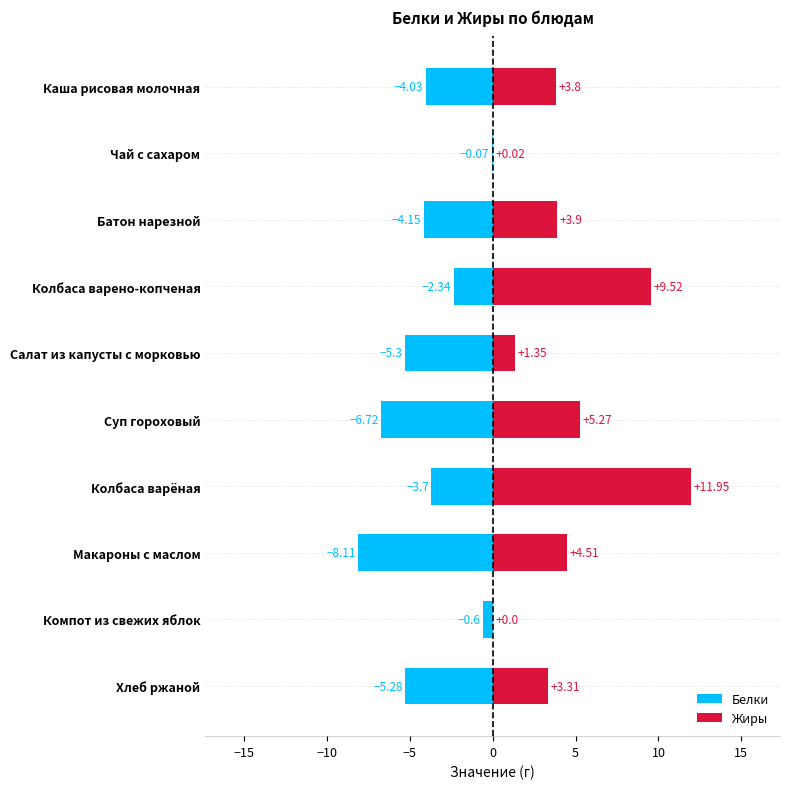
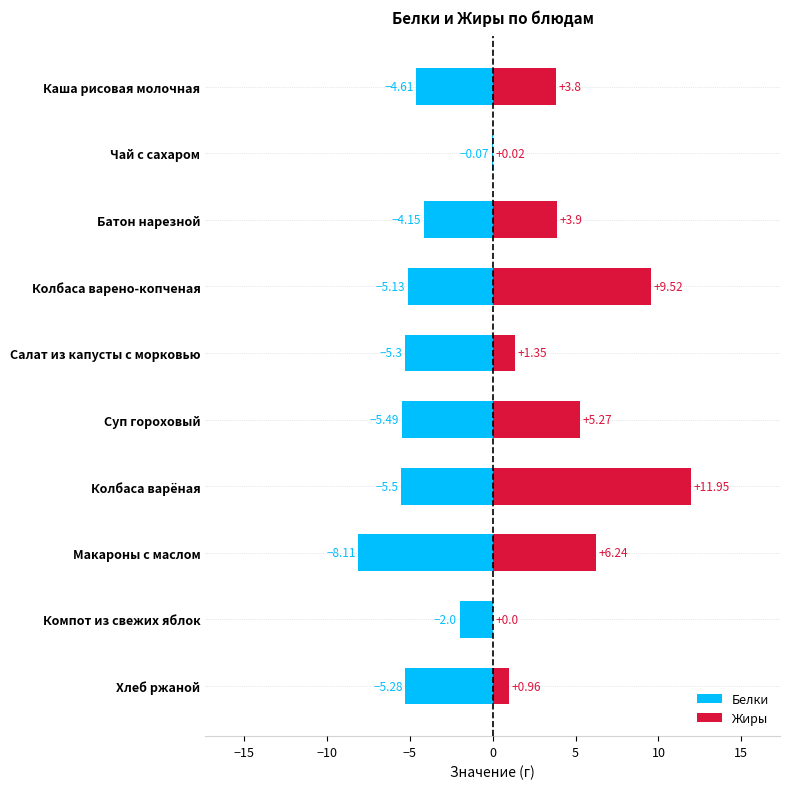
  {
    "Белки": {
-     "Каша рисовая молочная": "-4.03",
+     "Каша рисовая молочная": "-4.61",
      "Чай с сахаром": "-0.07",
      "Батон нарезной": "-4.15",
-     "Колбаса варено-копченая": "-2.34",
+     "Колбаса варено-копченая": "-5.13",
      "Салат из капусты с морковью": "-5.3",
-     "Суп гороховый": "-6.72",
-     "Колбаса варёная": "-3.7",
+     "Суп гороховый": "-5.49",
+     "Колбаса варёная": "-5.5",
      "Макароны с маслом": "-8.11",
-     "Компот из свежих яблок": "-0.6",
+     "Компот из свежих яблок": "-2.0",
      "Хлеб ржаной": "-5.28"
    },
    "Жиры": {
      "Каша рисовая молочная": "+3.8",
      "Чай с сахаром": "+0.02",
      "Батон нарезной": "+3.9",
      "Колбаса варено-копченая": "+9.52",
      "Салат из капусты с морковью": "+1.35",
      "Суп гороховый": "+5.27",
      "Колбаса варёная": "+11.95",
-     "Макароны с маслом": "+4.51",
+     "Макароны с маслом": "+6.24",
      "Компот из свежих яблок": "+0.0",
-     "Хлеб ржаной": "+3.31"
+     "Хлеб ржаной": "+0.96"
    }
  }
